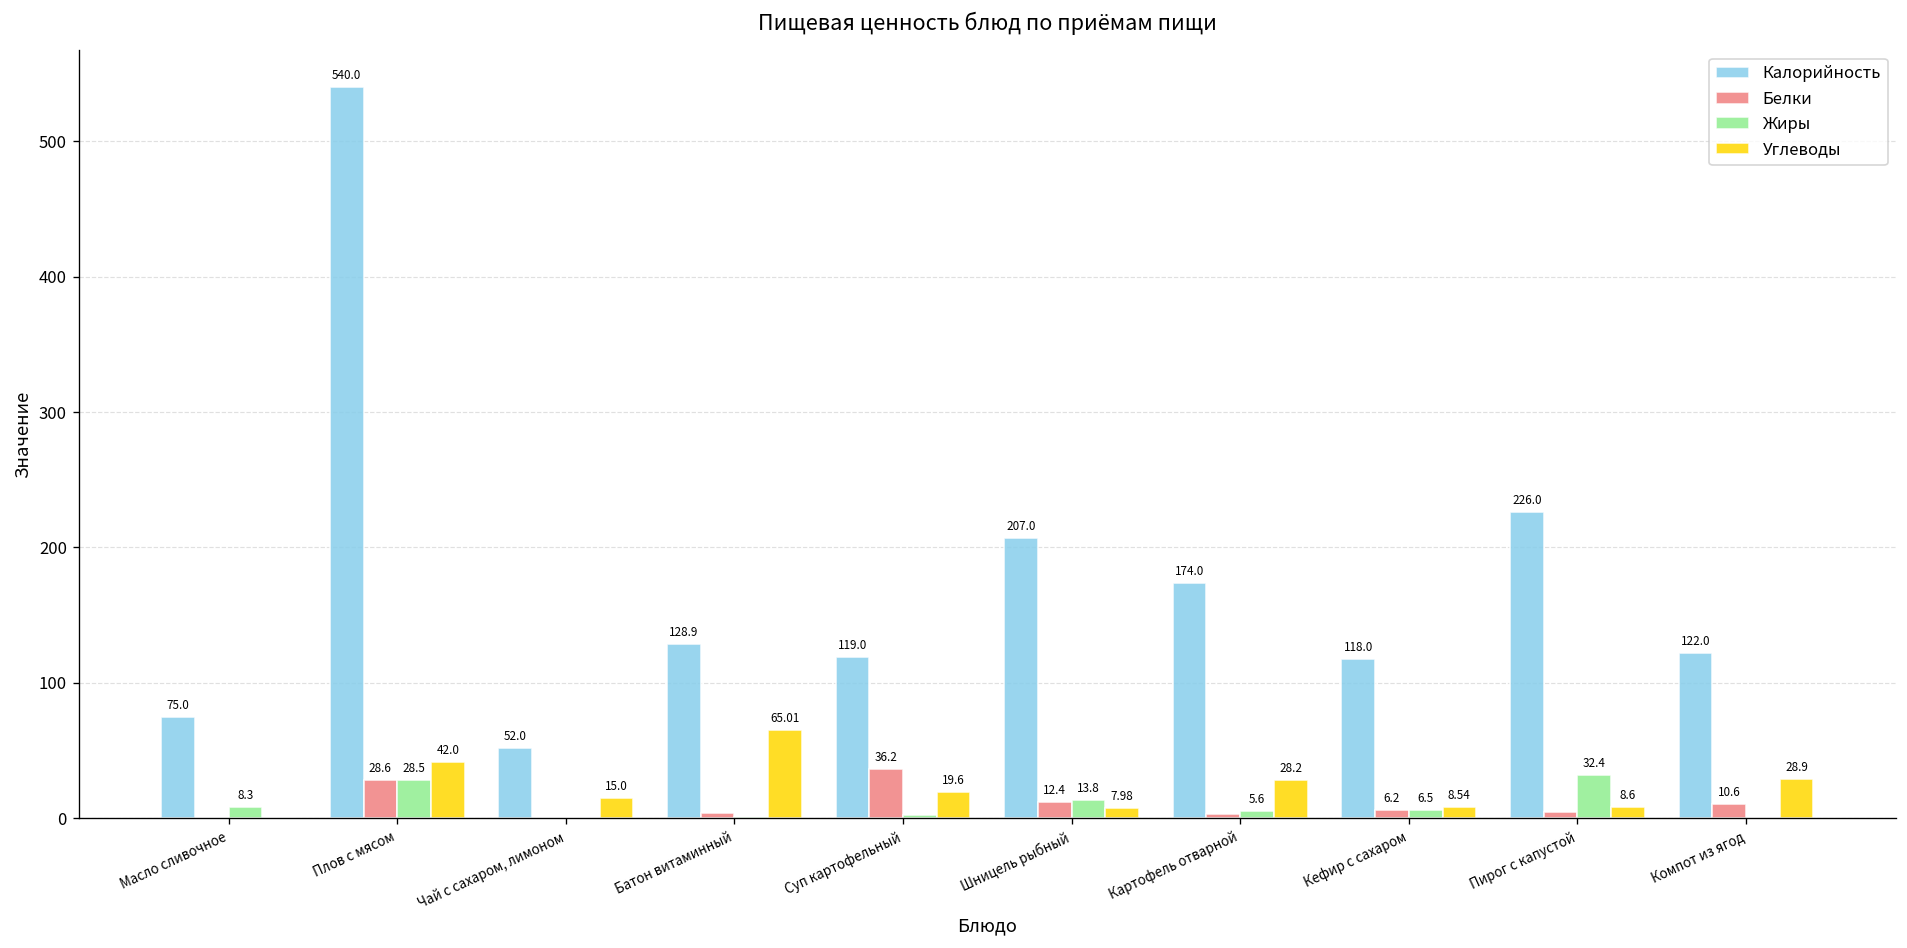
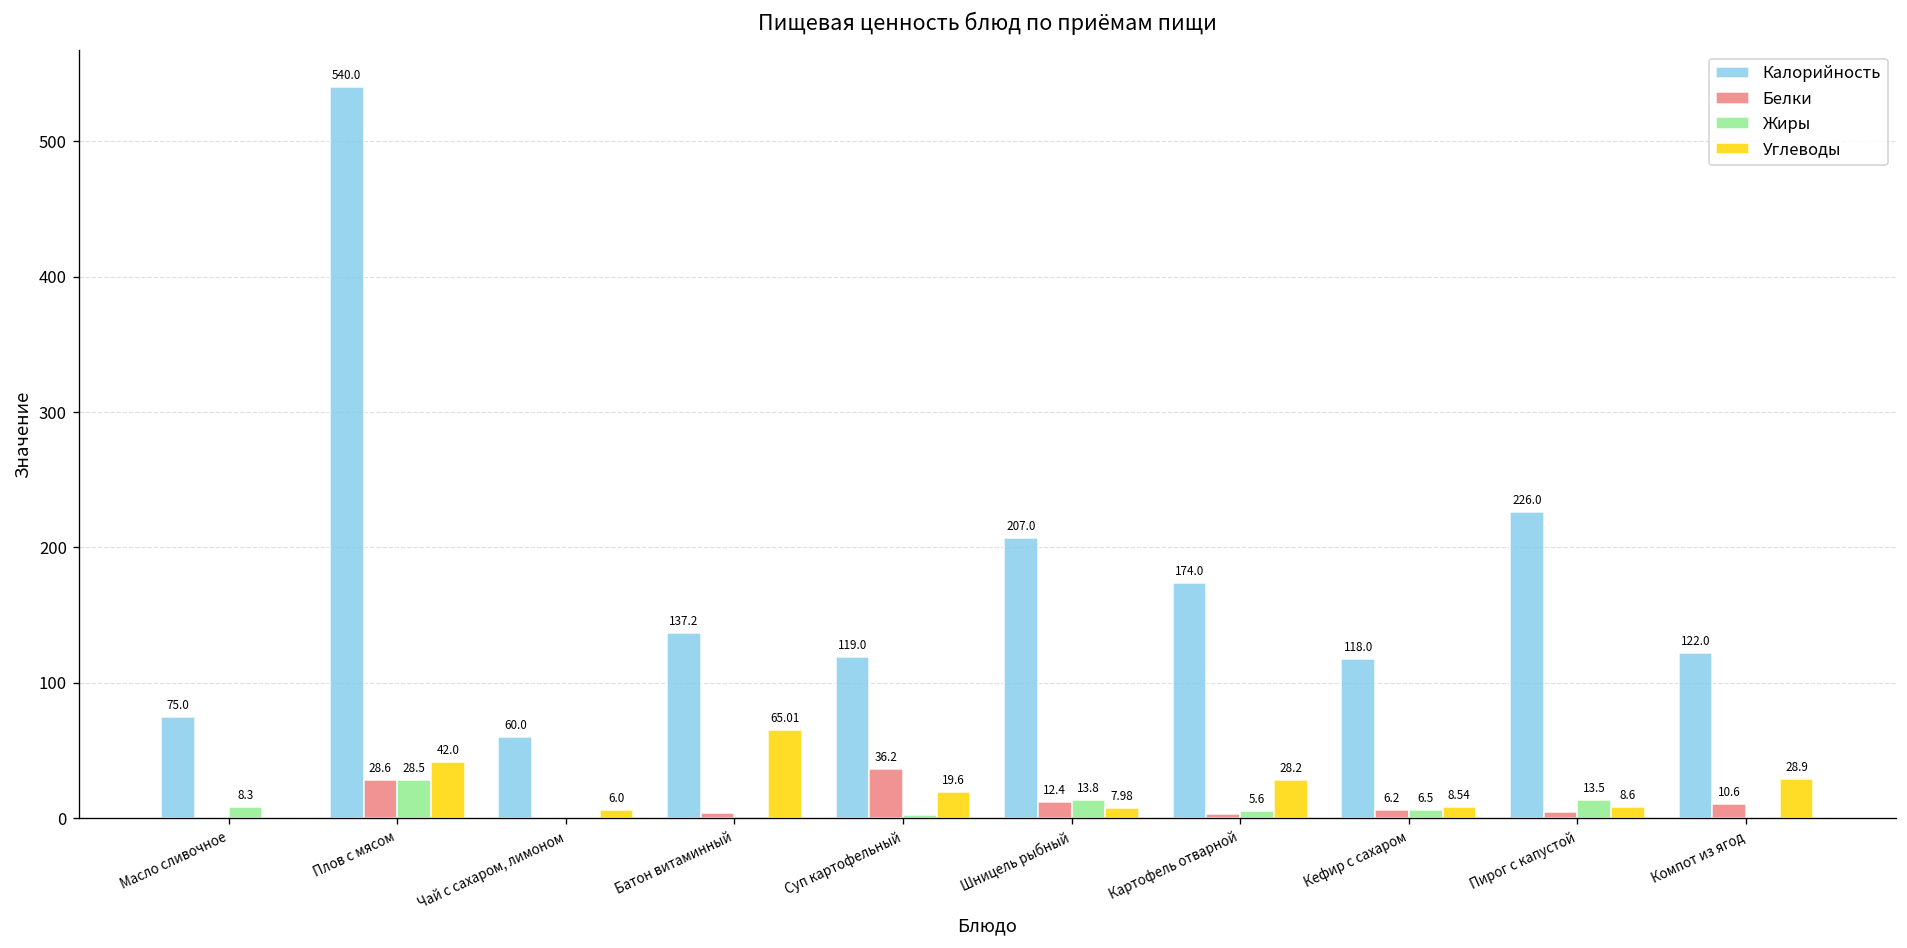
  {
    "Калорийность": {
      "Масло сливочное": 75.0,
      "Плов с мясом": 540.0,
-     "Чай с сахаром, лимоном": 52.0,
-     "Батон витаминный": 128.9,
+     "Чай с сахаром, лимоном": 60.0,
+     "Батон витаминный": 137.2,
      "Суп картофельный": 119.0,
      "Шницель рыбный": 207.0,
      "Картофель отварной": 174.0,
      "Кефир с сахаром": 118.0,
      "Пирог с капустой": 226.0,
      "Компот из ягод": 122.0
    },
    "Белки": {
      "Плов с мясом": 28.6,
      "Суп картофельный": 36.2,
      "Шницель рыбный": 12.4,
      "Кефир с сахаром": 6.2,
      "Компот из ягод": 10.6
    },
    "Жиры": {
      "Масло сливочное": 8.3,
      "Плов с мясом": 28.5,
      "Шницель рыбный": 13.8,
      "Картофель отварной": 5.6,
      "Кефир с сахаром": 6.5,
-     "Пирог с капустой": 32.4
+     "Пирог с капустой": 13.5
    },
    "Углеводы": {
      "Плов с мясом": 42.0,
-     "Чай с сахаром, лимоном": 15.0,
+     "Чай с сахаром, лимоном": 6.0,
      "Батон витаминный": 65.01,
      "Суп картофельный": 19.6,
      "Шницель рыбный": 7.98,
      "Картофель отварной": 28.2,
      "Кефир с сахаром": 8.54,
      "Пирог с капустой": 8.6,
      "Компот из ягод": 28.9
    }
  }
